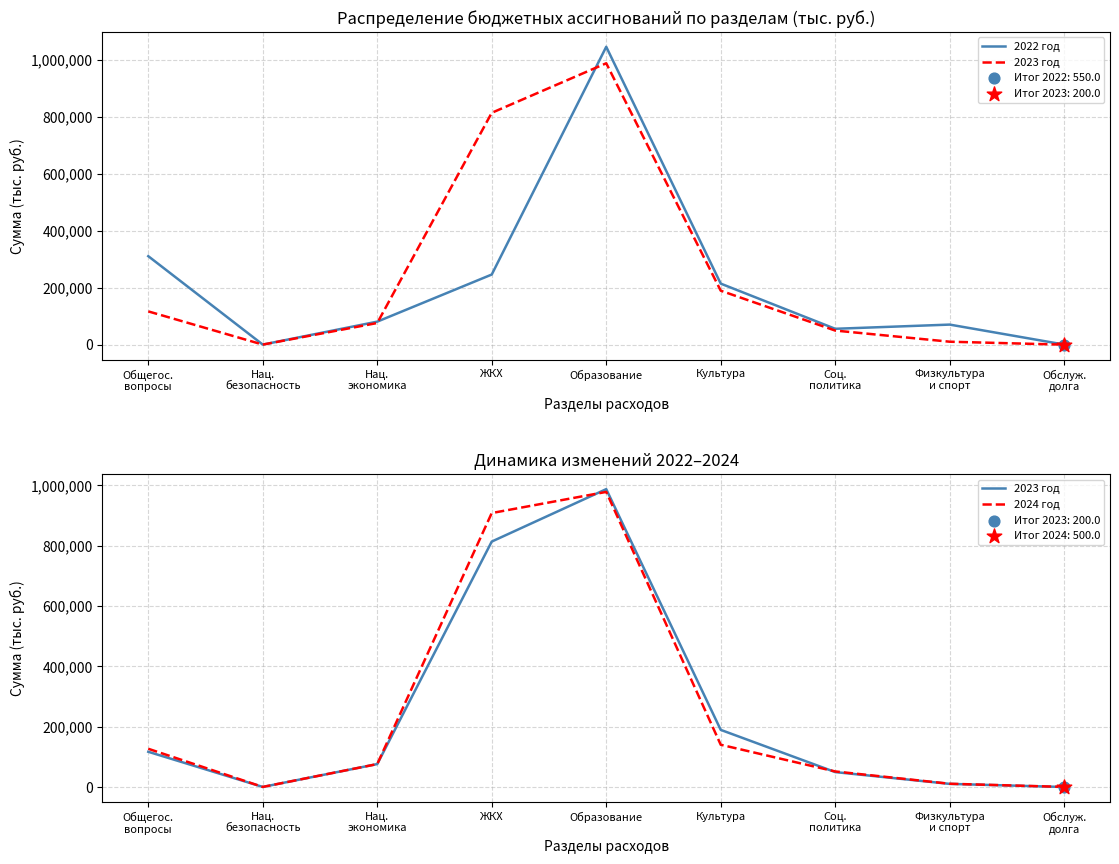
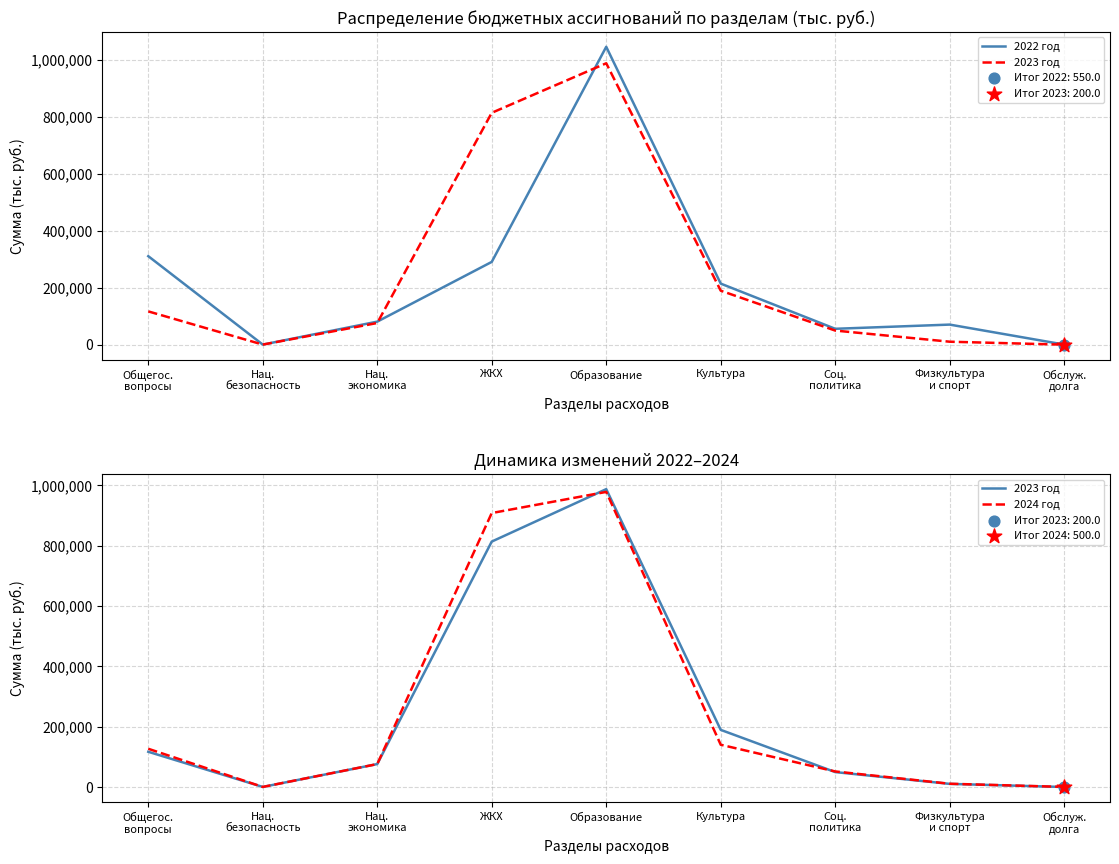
  {
    "Распределение бюджетных ассигнований по разделам (тыс. руб.)": {
      "2022 год": {
        "Общегос. вопросы": "310,000",
-       "ЖКХ": "250,000",
+       "ЖКХ": "290,000",
        "Образование": "1,050,000",
        "Культура": "210,000",
        "Физкультура и спорт": "70,000"
      }
    },
    "Динамика изменений 2022–2024": {
      "2023 год": {
        "Общегос. вопросы": "120,000",
        "ЖКХ": "810,000",
        "Образование": "990,000",
        "Культура": "190,000"
      }
    }
  }
